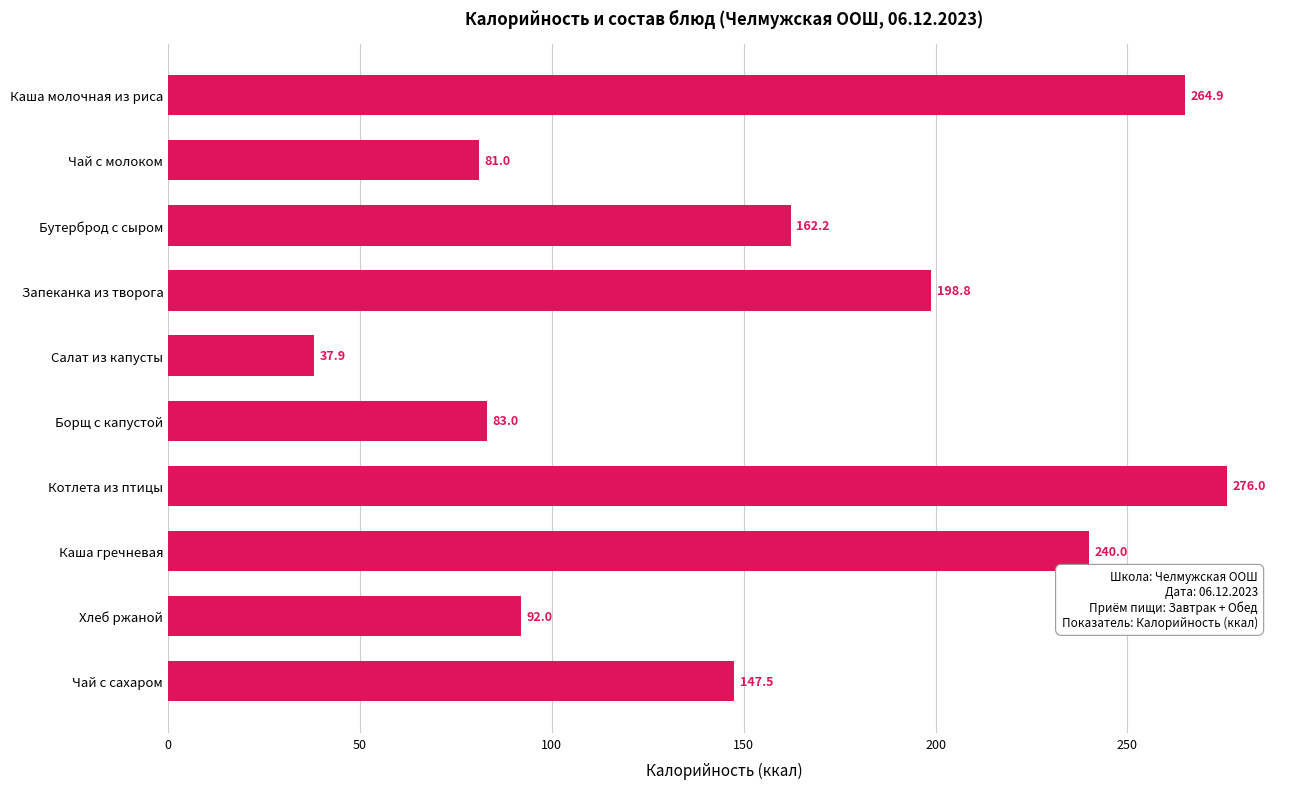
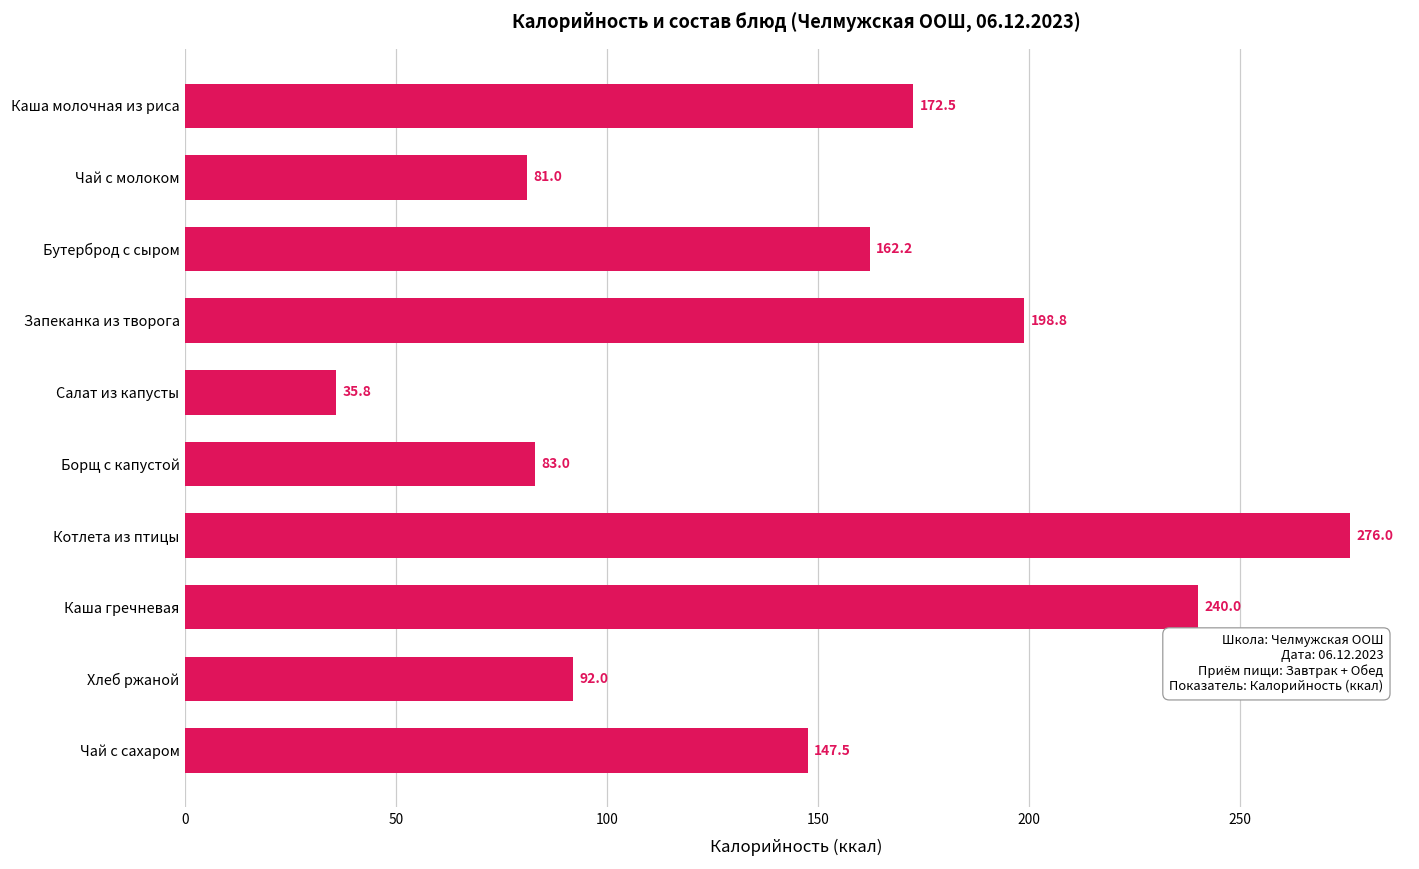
  {
-   "Каша молочная из риса": 264.9,
+   "Каша молочная из риса": 172.5,
    "Чай с молоком": 81.0,
    "Бутерброд с сыром": 162.2,
    "Запеканка из творога": 198.8,
-   "Салат из капусты": 37.9,
+   "Салат из капусты": 35.8,
    "Борщ с капустой": 83.0,
    "Котлета из птицы": 276.0,
    "Каша гречневая": 240.0,
    "Хлеб ржаной": 92.0,
    "Чай с сахаром": 147.5
  }
